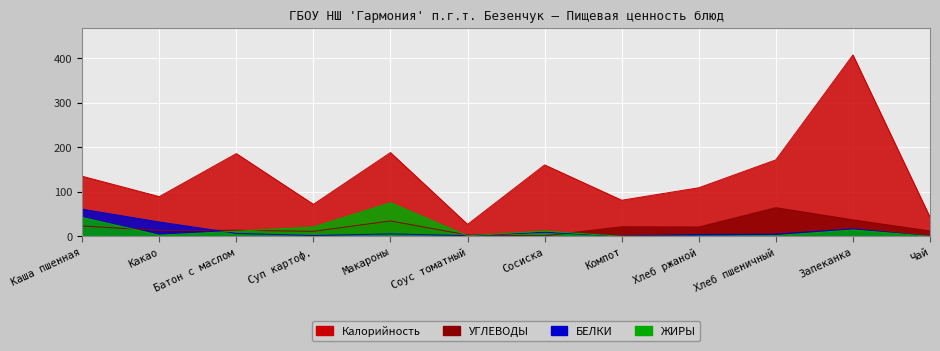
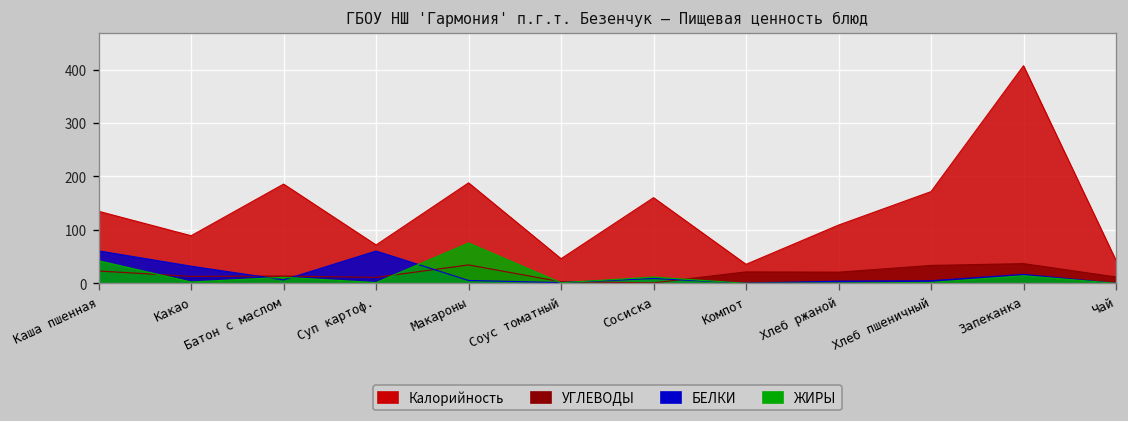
  {
    "Калорийность": {
      "Каша пшенная": 130,
      "Какао": 90,
      "Батон с маслом": 190,
      "Суп картоф.": 70,
      "Макароны": 190,
-     "Соус томатный": 30,
+     "Соус томатный": 50,
      "Сосиска": 160,
-     "Компот": 80,
+     "Компот": 40,
      "Хлеб ржаной": 110,
      "Хлеб пшеничный": 170,
      "Запеканка": 410,
      "Чай": 40
    },
    "УГЛЕВОДЫ": {
      "Каша пшенная": 20,
      "Какао": 10,
      "Суп картоф.": 10,
      "Макароны": 30,
      "Сосиска": 0,
      "Компот": 20,
      "Хлеб ржаной": 20,
-     "Хлеб пшеничный": 60,
+     "Хлеб пшеничный": 30,
      "Запеканка": 40,
      "Чай": 10
    },
    "БЕЛКИ": {
      "Каша пшенная": 60,
      "Какао": 30,
-     "Суп картоф.": 0,
+     "Суп картоф.": 60,
      "Макароны": 10
    },
    "ЖИРЫ": {
      "Каша пшенная": 40,
      "Какао": 0,
-     "Суп картоф.": 20,
+     "Суп картоф.": 0,
      "Макароны": 80
    }
  }
